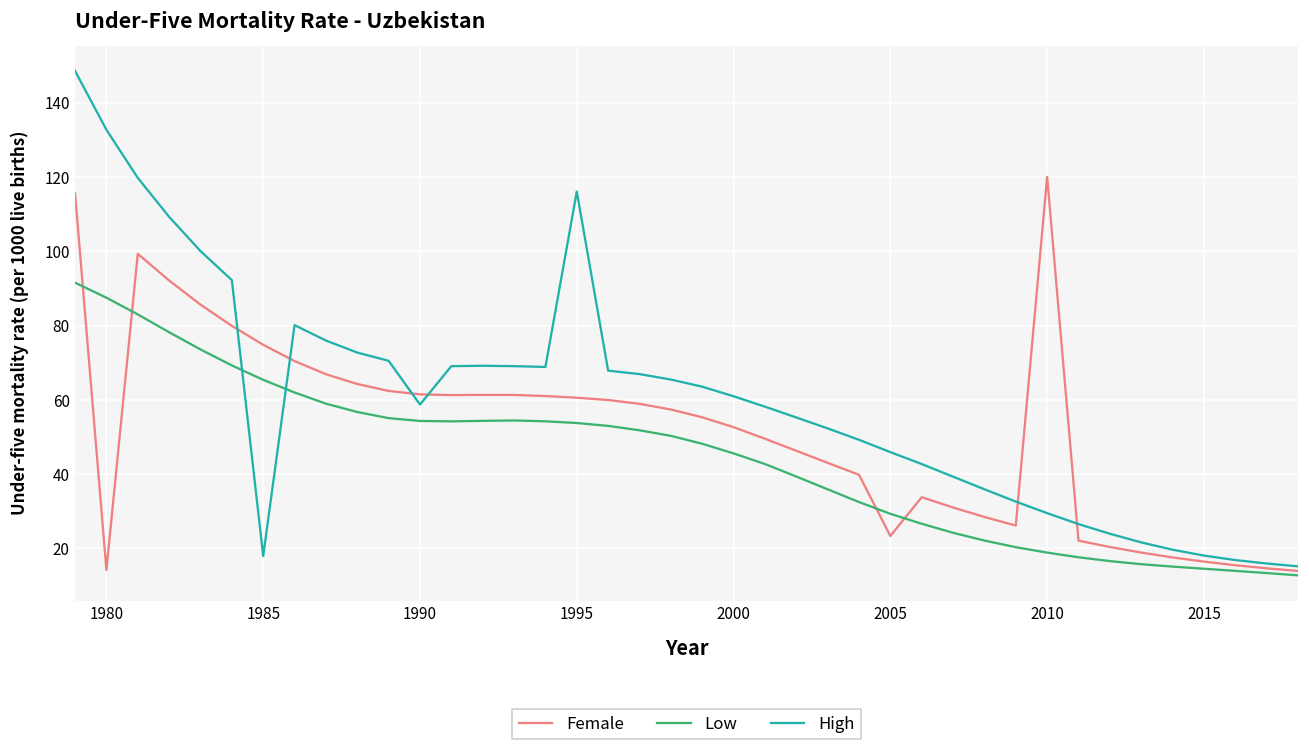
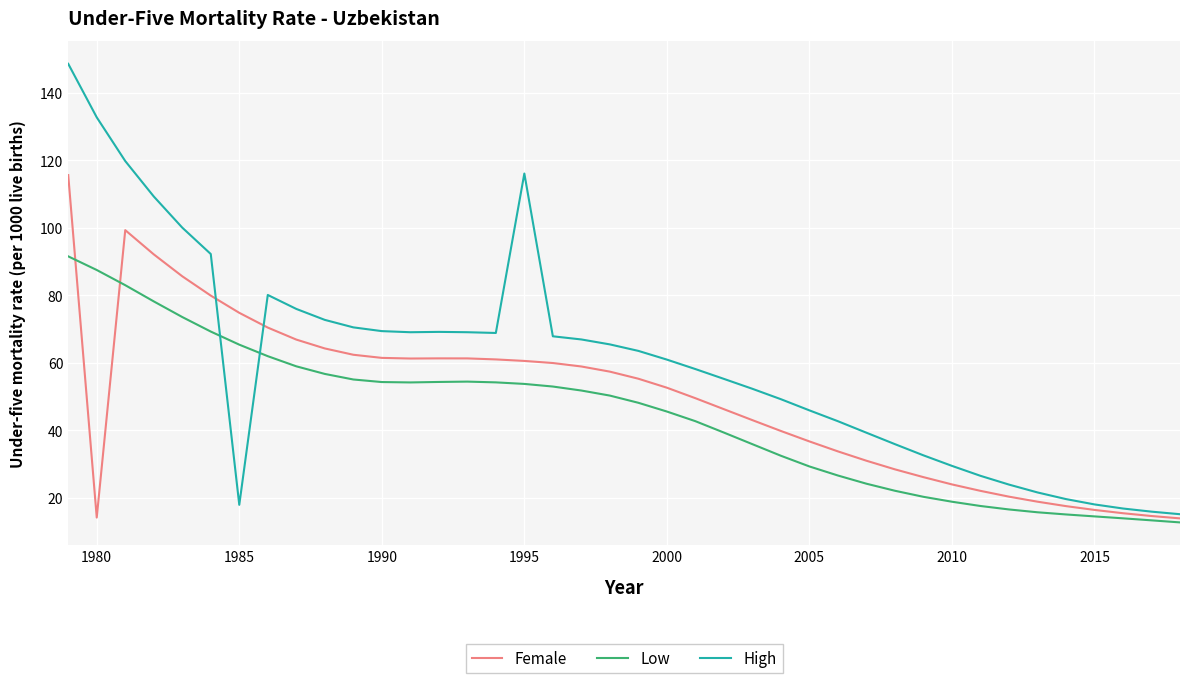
  {
    "Female": {
      "1980": 14,
      "1985": 75,
      "1990": 61,
      "1995": 61,
      "2000": 53,
-     "2005": 23,
-     "2010": 120,
+     "2005": 37,
+     "2010": 24,
      "2015": 16
    },
    "Low": {
      "1980": 88,
      "1985": 65,
      "1990": 54,
      "1995": 54,
      "2000": 46,
      "2005": 29,
      "2010": 19,
      "2015": 15
    },
    "High": {
      "1980": 133,
      "1985": 18,
-     "1990": 59,
+     "1990": 69,
      "1995": 116,
      "2000": 61,
      "2005": 46,
      "2010": 29,
      "2015": 18
    }
  }
